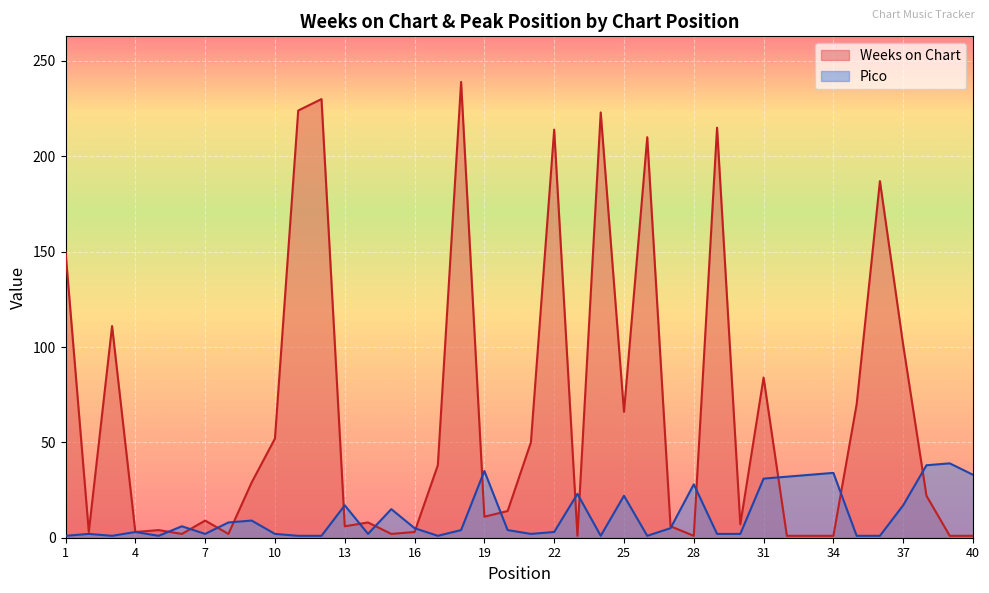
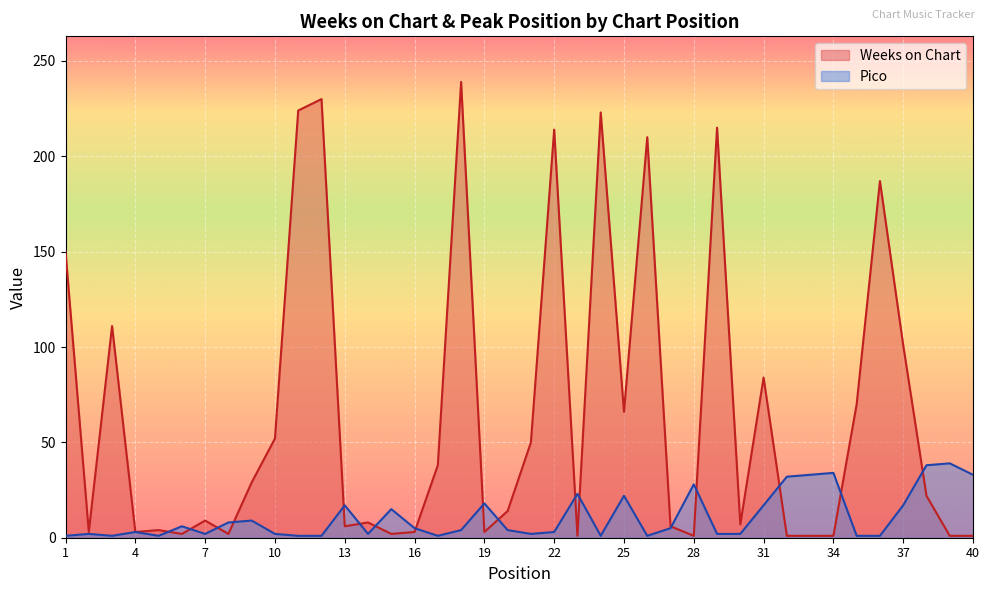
  {
    "Weeks on Chart": {
      "1": 150,
      "7": 9,
      "10": 52,
      "13": 6,
      "16": 3,
-     "19": 11,
+     "19": 3,
      "22": 214,
      "25": 66,
      "28": 1,
      "31": 84,
      "34": 1,
      "37": 101,
      "40": 1
    },
    "Pico": {
      "1": 1,
      "7": 2,
      "10": 2,
      "13": 17,
      "16": 5,
-     "19": 35,
+     "19": 18,
      "22": 3,
      "25": 22,
      "28": 28,
-     "31": 31,
+     "31": 17,
      "34": 34,
      "37": 17,
      "40": 33
    }
  }
